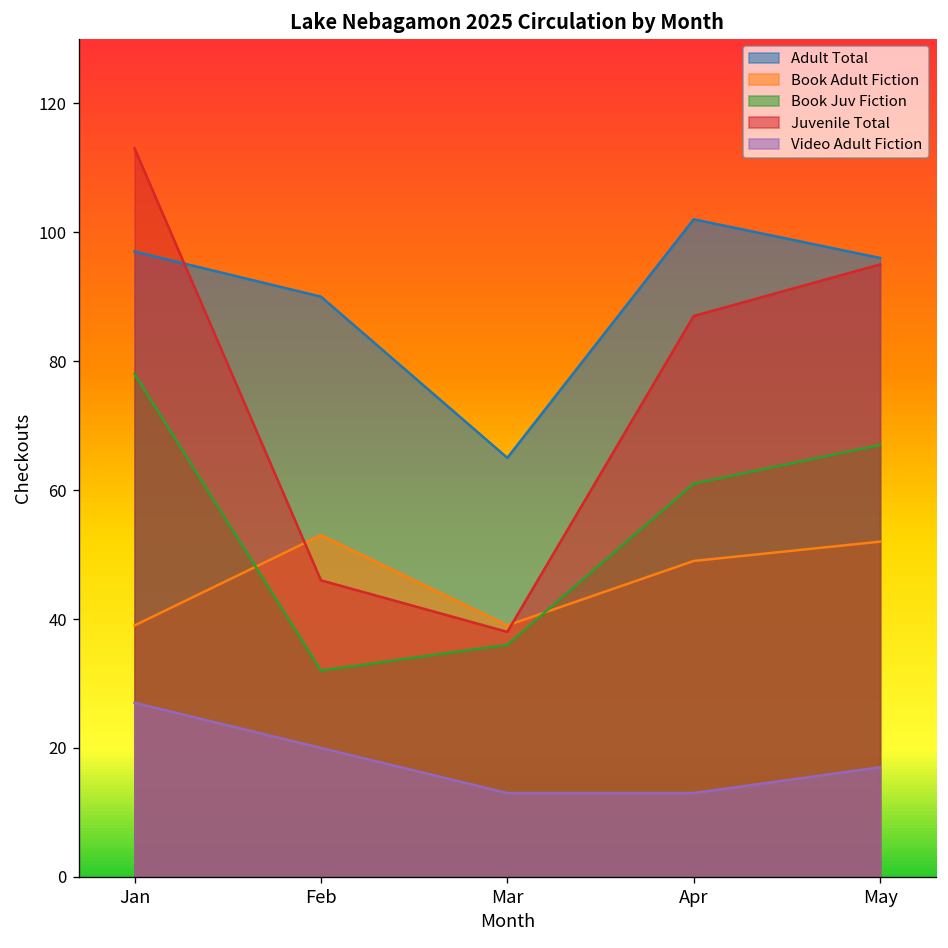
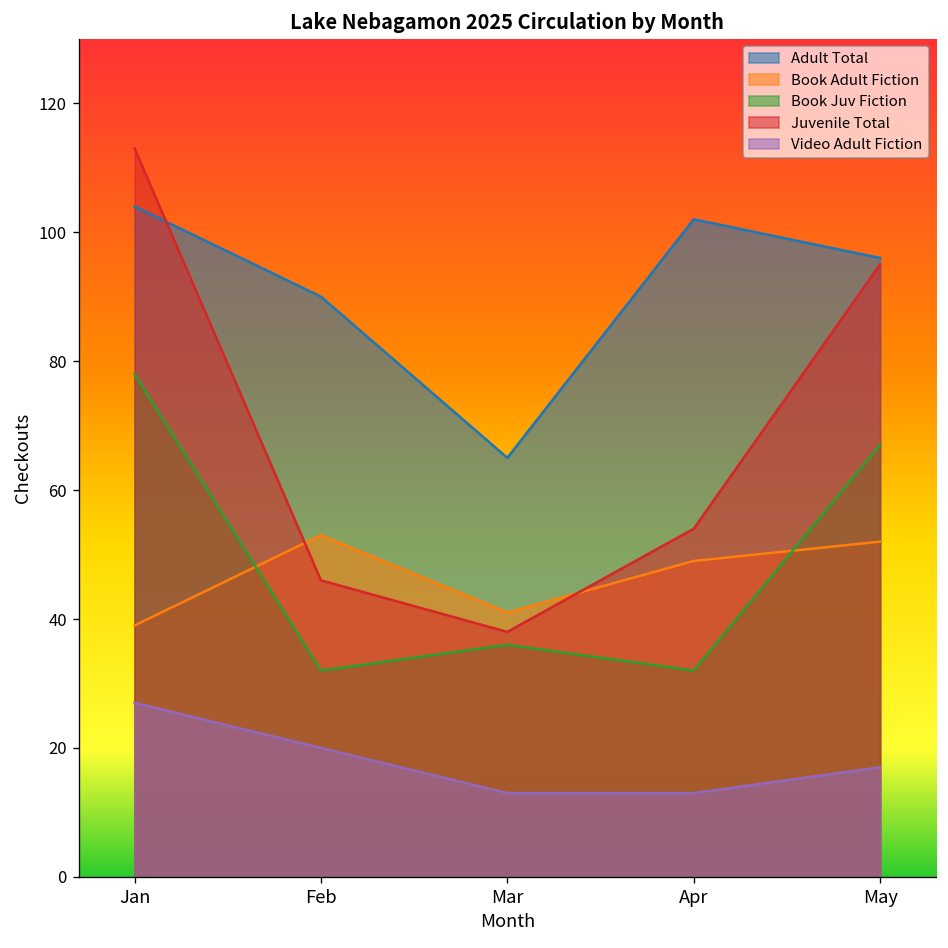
  {
    "Adult Total": {
-     "Jan": 97,
+     "Jan": 104,
      "Feb": 90,
      "Mar": 65,
      "Apr": 102,
      "May": 96
    },
    "Book Adult Fiction": {
      "Jan": 39,
      "Feb": 53,
-     "Mar": 39,
+     "Mar": 41,
      "Apr": 49,
      "May": 52
    },
    "Book Juv Fiction": {
      "Jan": 78,
      "Feb": 32,
      "Mar": 36,
-     "Apr": 61,
+     "Apr": 32,
      "May": 67
    },
    "Juvenile Total": {
      "Jan": 113,
      "Feb": 46,
      "Mar": 38,
-     "Apr": 87,
+     "Apr": 54,
      "May": 95
    },
    "Video Adult Fiction": {
      "Jan": 27,
      "Feb": 20,
      "Mar": 13,
      "Apr": 13,
      "May": 17
    }
  }
